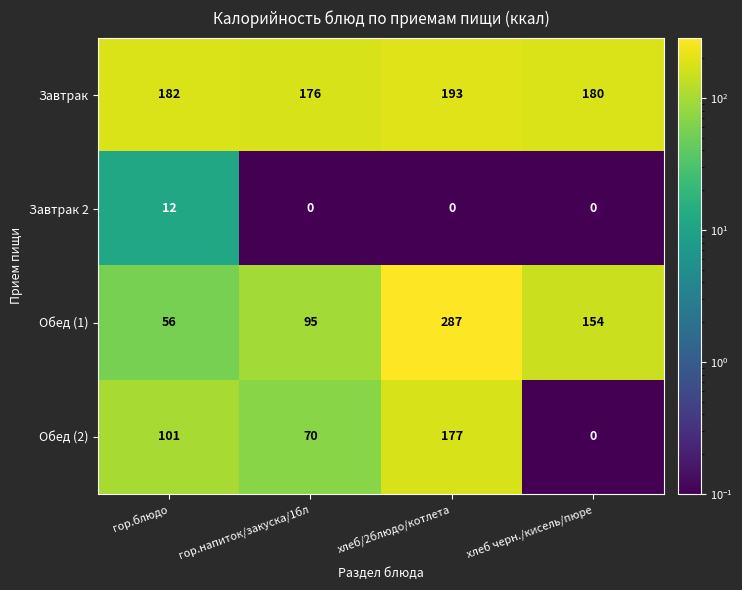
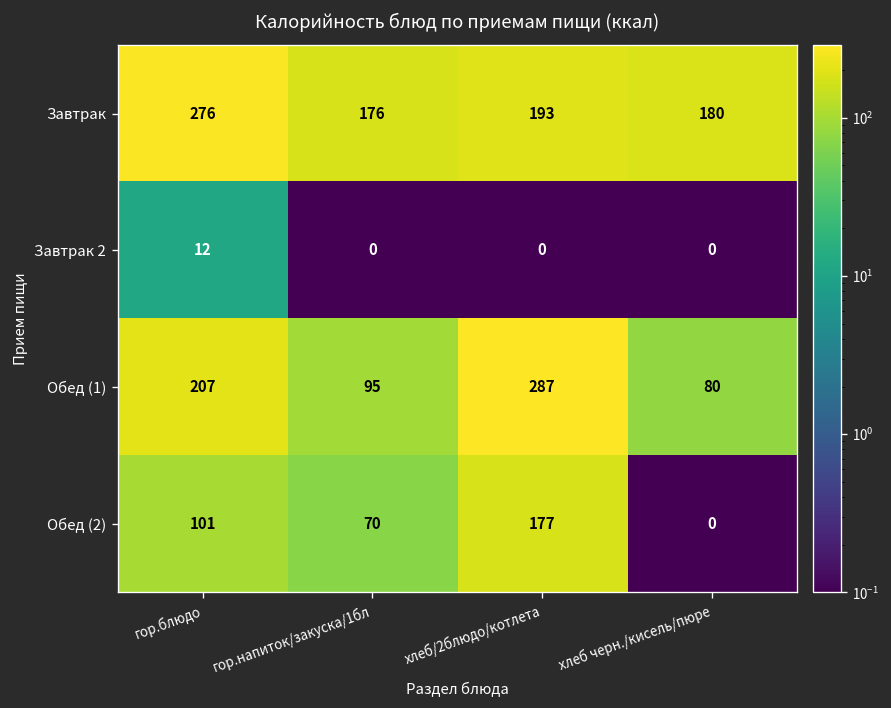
  {
    "Завтрак": {
-     "гор.блюдо": 182,
+     "гор.блюдо": 276,
      "гор.напиток/закуска/1бл": 176,
      "хлеб/2блюдо/котлета": 193,
      "хлеб черн./кисель/пюре": 180
    },
    "Завтрак 2": {
      "гор.блюдо": 12,
      "гор.напиток/закуска/1бл": 0,
      "хлеб/2блюдо/котлета": 0,
      "хлеб черн./кисель/пюре": 0
    },
    "Обед (1)": {
-     "гор.блюдо": 56,
+     "гор.блюдо": 207,
      "гор.напиток/закуска/1бл": 95,
      "хлеб/2блюдо/котлета": 287,
-     "хлеб черн./кисель/пюре": 154
+     "хлеб черн./кисель/пюре": 80
    },
    "Обед (2)": {
      "гор.блюдо": 101,
      "гор.напиток/закуска/1бл": 70,
      "хлеб/2блюдо/котлета": 177,
      "хлеб черн./кисель/пюре": 0
    }
  }
